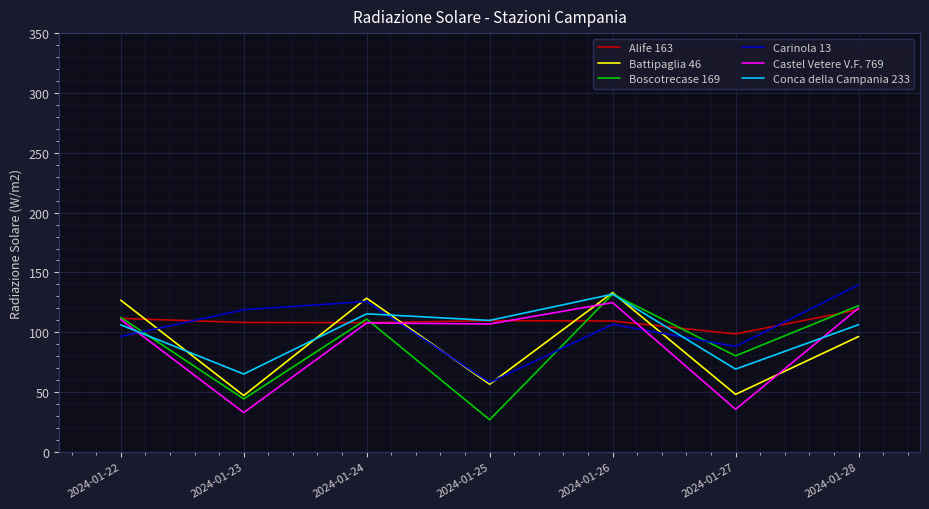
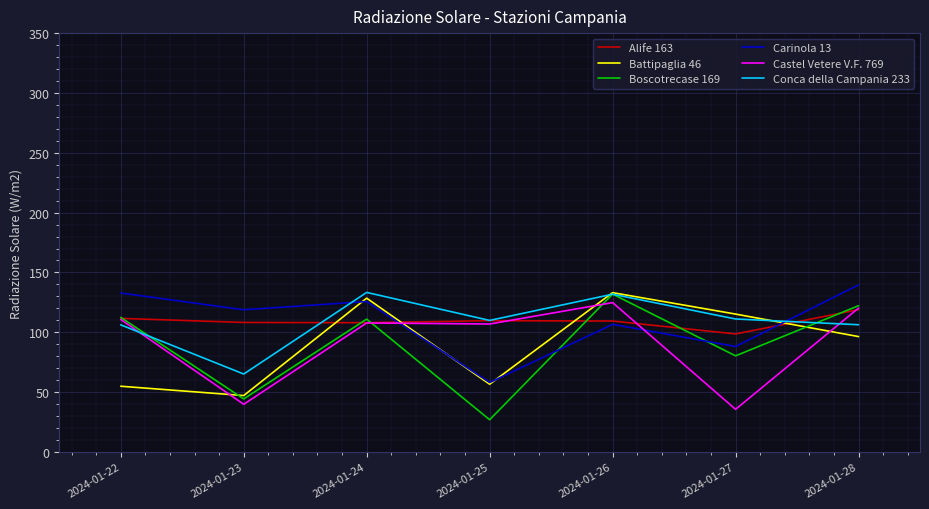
  {
    "Alife 163": {
      "2024-01-23": 108,
      "2024-01-26": 109,
      "2024-01-27": 99
    },
    "Battipaglia 46": {
-     "2024-01-22": 127,
+     "2024-01-22": 55,
      "2024-01-23": 47,
      "2024-01-24": 129,
-     "2024-01-27": 48,
+     "2024-01-27": 115,
      "2024-01-28": 96
    },
    "Boscotrecase 169": {
      "2024-01-23": 44,
      "2024-01-24": 111,
      "2024-01-25": 27,
      "2024-01-27": 80
    },
    "Carinola 13": {
-     "2024-01-22": 97,
+     "2024-01-22": 133,
      "2024-01-23": 119,
      "2024-01-24": 126,
      "2024-01-26": 107,
      "2024-01-27": 88,
      "2024-01-28": 140
    },
    "Castel Vetere V.F. 769": {
-     "2024-01-23": 33,
+     "2024-01-23": 40,
      "2024-01-25": 107,
      "2024-01-26": 125,
      "2024-01-27": 36
    },
    "Conca della Campania 233": {
      "2024-01-22": 106,
      "2024-01-23": 65,
-     "2024-01-24": 115,
-     "2024-01-27": 69,
+     "2024-01-24": 133,
+     "2024-01-27": 111,
      "2024-01-28": 106
    }
  }
